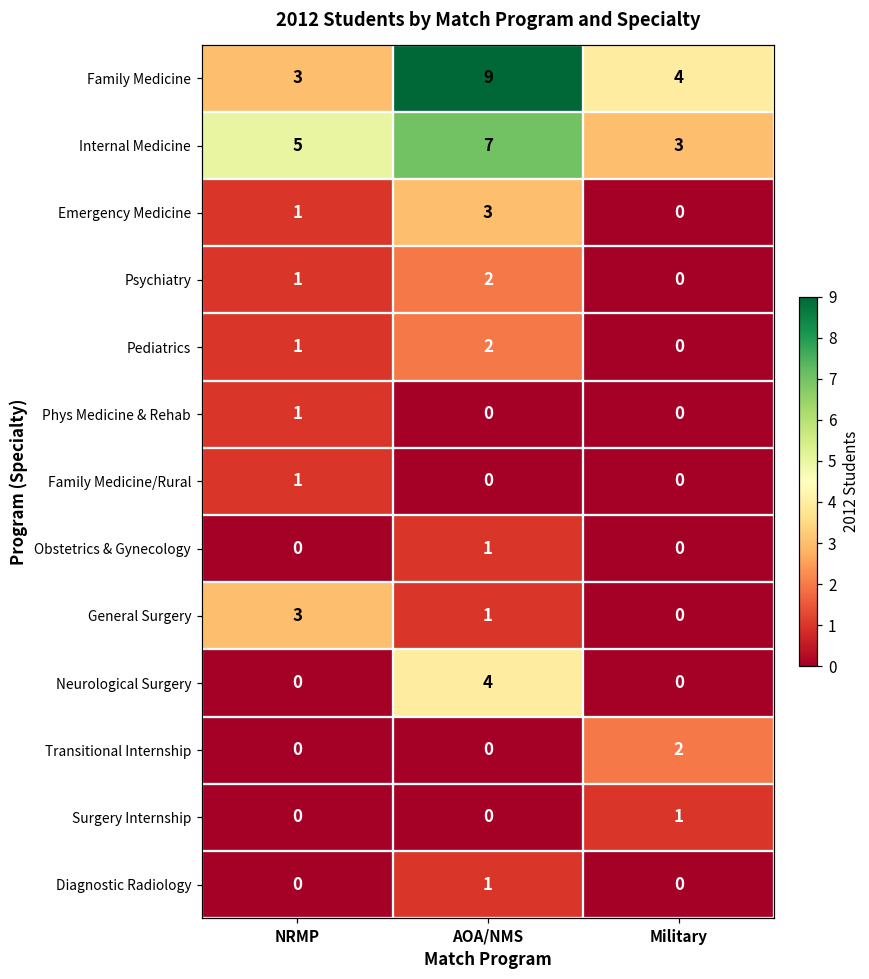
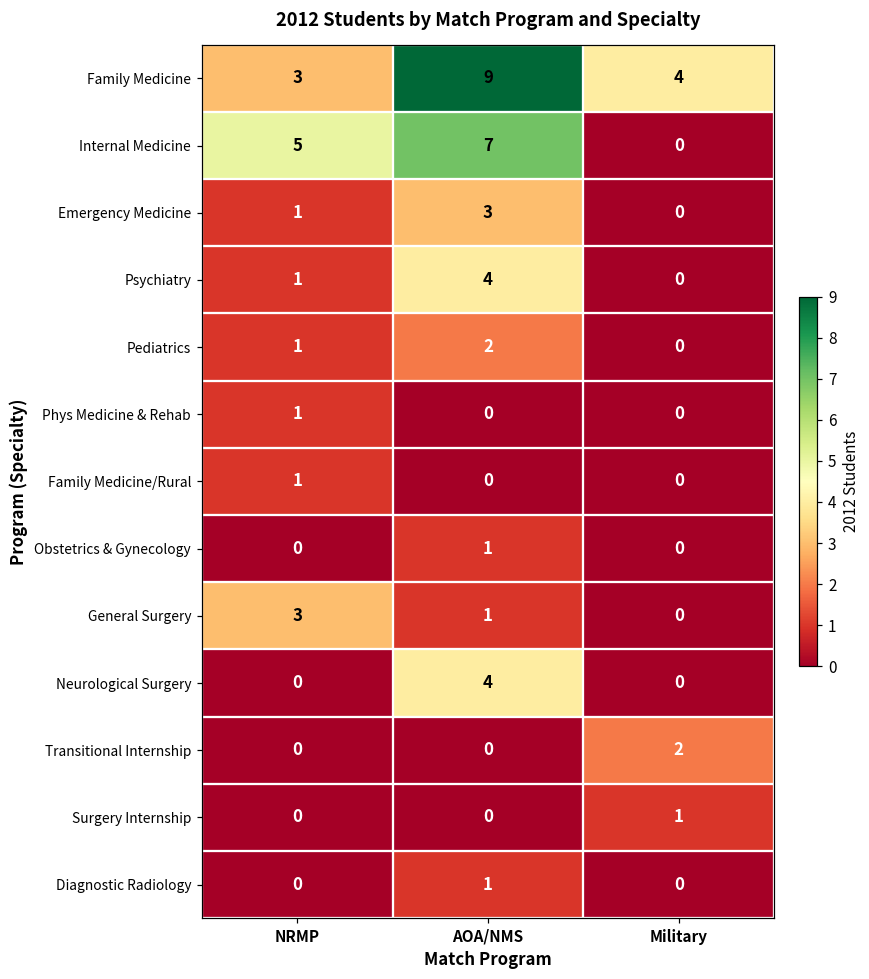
  {
    "Family Medicine": {
      "NRMP": 3,
      "AOA/NMS": 9,
      "Military": 4
    },
    "Internal Medicine": {
      "NRMP": 5,
      "AOA/NMS": 7,
-     "Military": 3
+     "Military": 0
    },
    "Emergency Medicine": {
      "NRMP": 1,
      "AOA/NMS": 3,
      "Military": 0
    },
    "Psychiatry": {
      "NRMP": 1,
-     "AOA/NMS": 2,
+     "AOA/NMS": 4,
      "Military": 0
    },
    "Pediatrics": {
      "NRMP": 1,
      "AOA/NMS": 2,
      "Military": 0
    },
    "Phys Medicine & Rehab": {
      "NRMP": 1,
      "AOA/NMS": 0,
      "Military": 0
    },
    "Family Medicine/Rural": {
      "NRMP": 1,
      "AOA/NMS": 0,
      "Military": 0
    },
    "Obstetrics & Gynecology": {
      "NRMP": 0,
      "AOA/NMS": 1,
      "Military": 0
    },
    "General Surgery": {
      "NRMP": 3,
      "AOA/NMS": 1,
      "Military": 0
    },
    "Neurological Surgery": {
      "NRMP": 0,
      "AOA/NMS": 4,
      "Military": 0
    },
    "Transitional Internship": {
      "NRMP": 0,
      "AOA/NMS": 0,
      "Military": 2
    },
    "Surgery Internship": {
      "NRMP": 0,
      "AOA/NMS": 0,
      "Military": 1
    },
    "Diagnostic Radiology": {
      "NRMP": 0,
      "AOA/NMS": 1,
      "Military": 0
    }
  }
